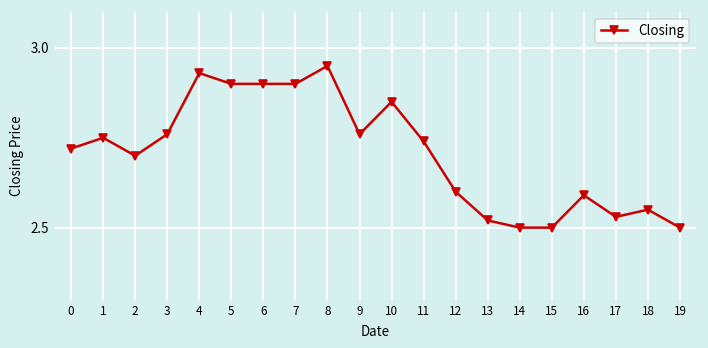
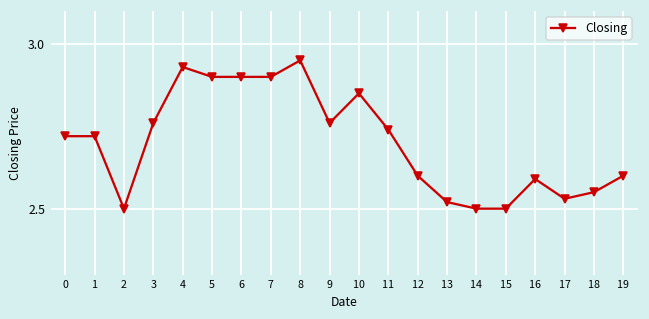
  {
    "0": 2.72,
-   "1": 2.75,
-   "2": 2.7,
+   "1": 2.72,
+   "2": 2.5,
    "3": 2.76,
    "4": 2.93,
    "5": 2.90,
    "6": 2.90,
    "7": 2.90,
    "8": 2.95,
    "9": 2.76,
    "10": 2.85,
    "11": 2.74,
    "12": 2.60,
    "13": 2.52,
    "14": 2.50,
    "15": 2.50,
    "16": 2.59,
    "17": 2.53,
    "18": 2.55,
-   "19": 2.5
+   "19": 2.6
  }
